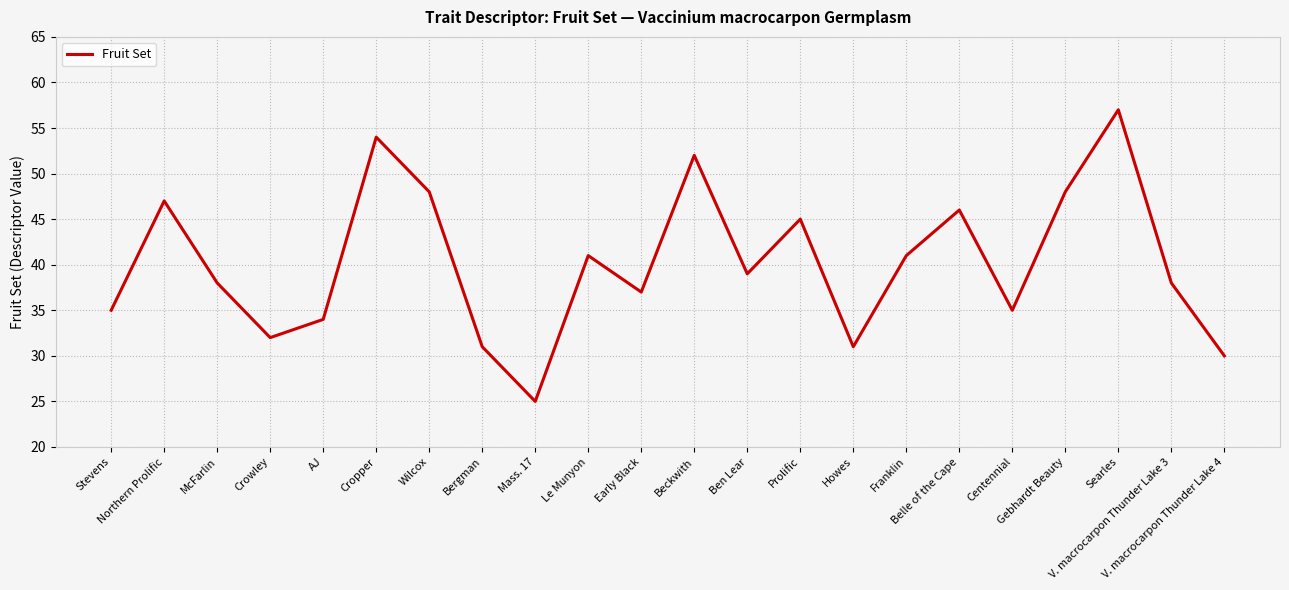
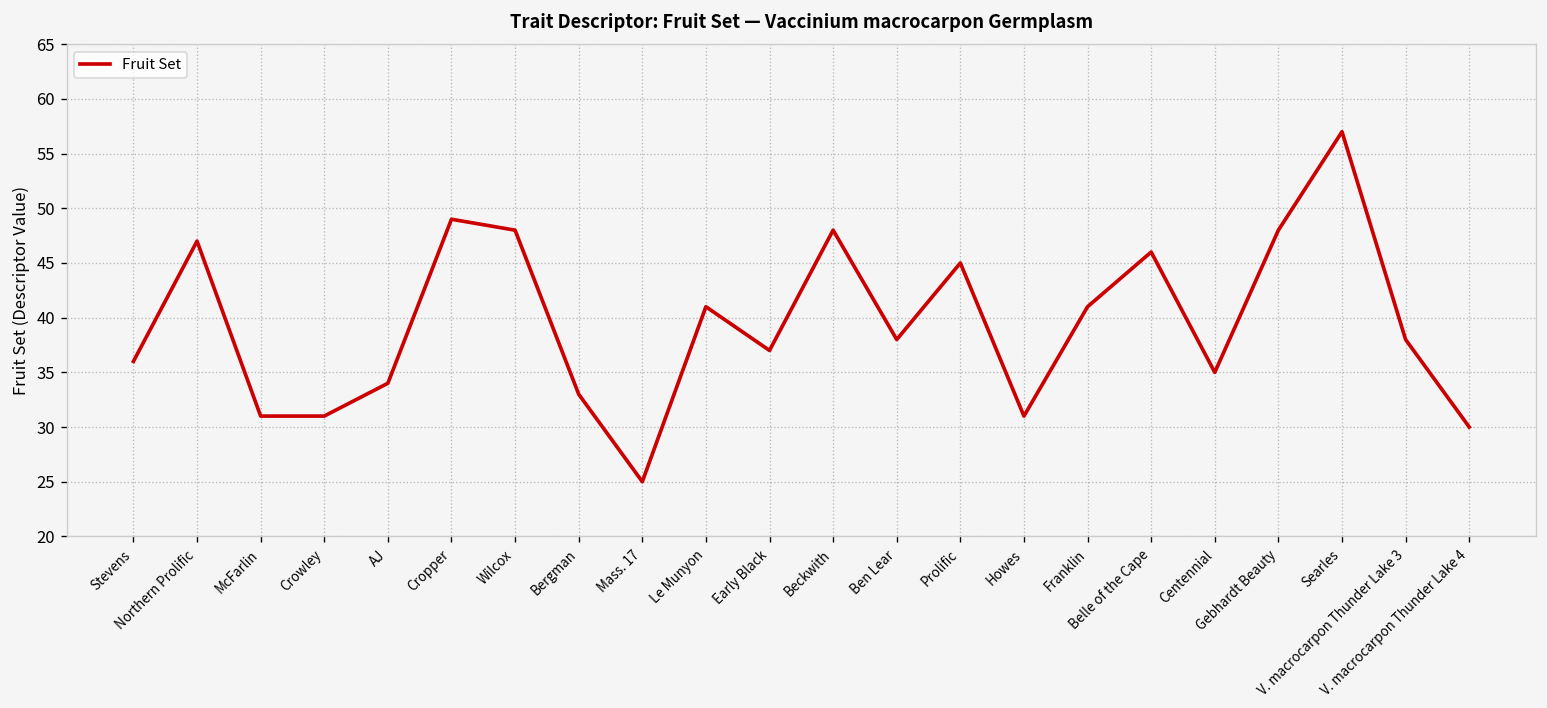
  {
-   "Stevens": 35,
+   "Stevens": 36,
    "Northern Prolific": 47,
-   "McFarlin": 38,
-   "Crowley": 32,
+   "McFarlin": 31,
+   "Crowley": 31,
    "AJ": 34,
-   "Cropper": 54,
+   "Cropper": 49,
    "Wilcox": 48,
-   "Bergman": 31,
+   "Bergman": 33,
    "Mass. 17": 25,
    "Le Munyon": 41,
    "Early Black": 37,
-   "Beckwith": 52,
-   "Ben Lear": 39,
+   "Beckwith": 48,
+   "Ben Lear": 38,
    "Prolific": 45,
    "Howes": 31,
    "Franklin": 41,
    "Belle of the Cape": 46,
    "Centennial": 35,
    "Gebhardt Beauty": 48,
    "Searles": 57,
    "V. macrocarpon Thunder Lake 3": 38,
    "V. macrocarpon Thunder Lake 4": 30
  }
